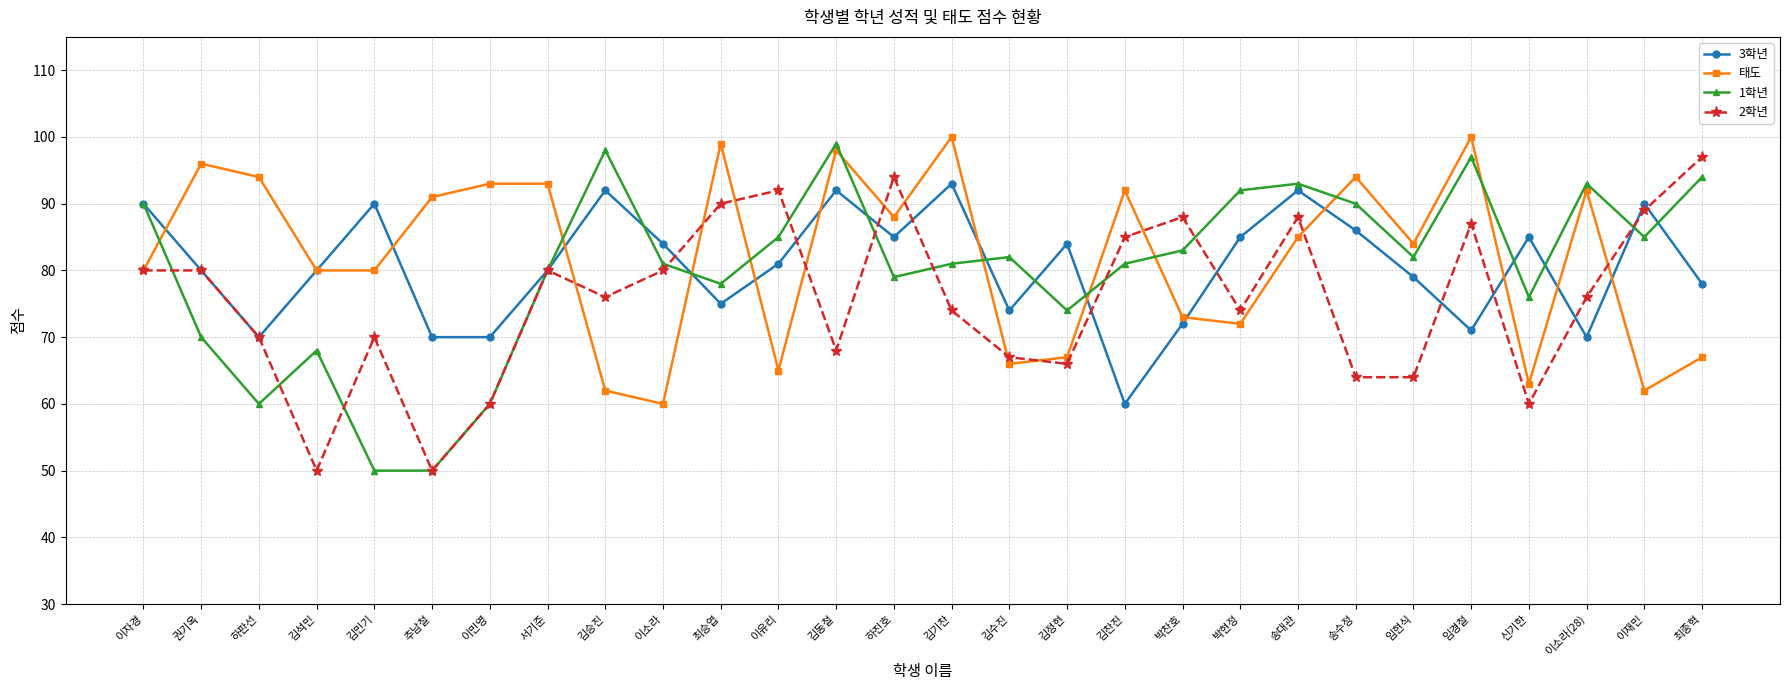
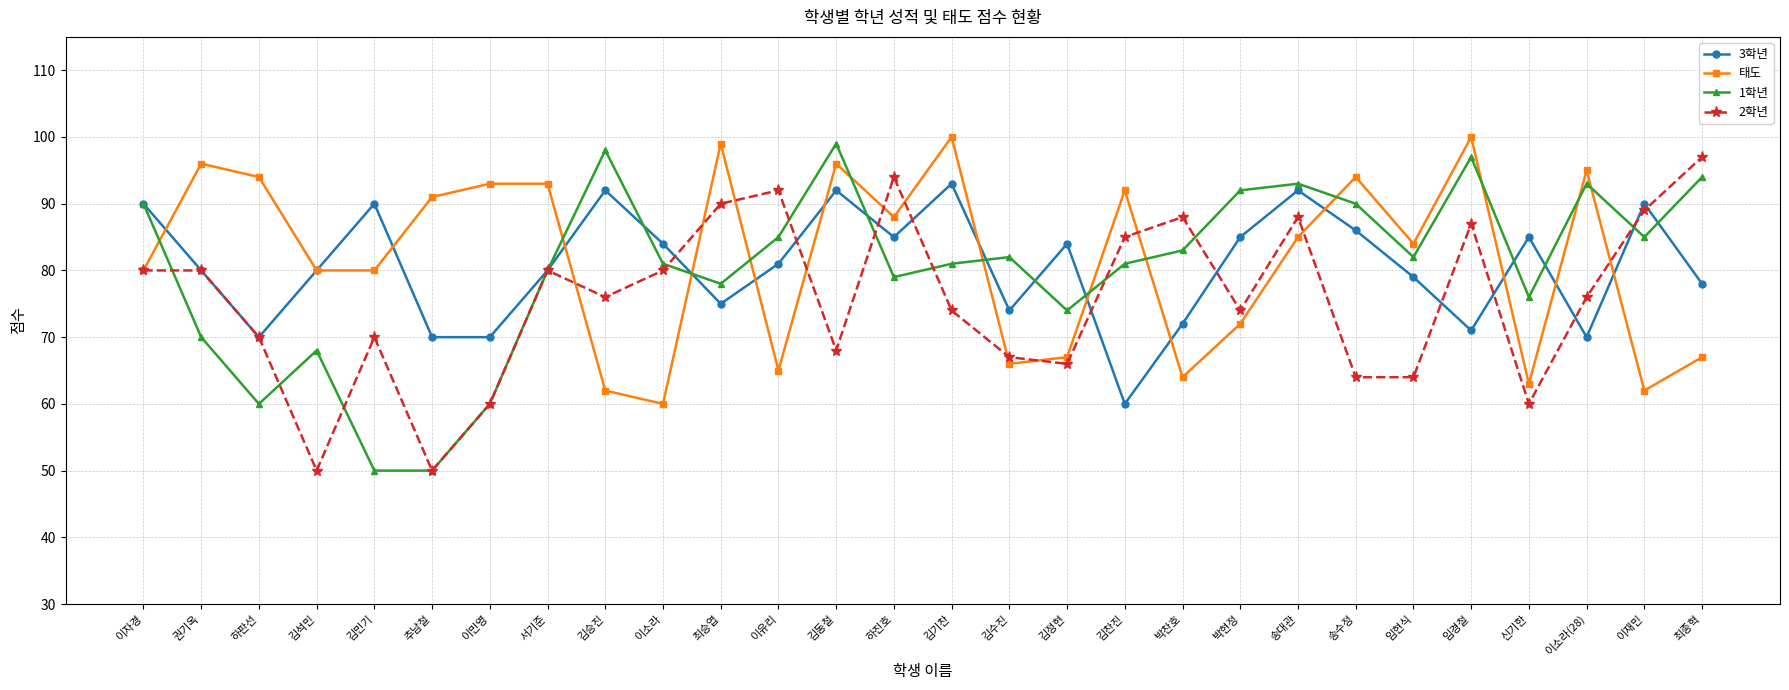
  {
    "3학년": {
      "김민기": 90,
      "추남철": 70,
      "이민영": 70,
      "김승진": 92,
      "이소라": 84,
      "최승엽": 75,
      "이유리": 81,
      "김동철": 92,
      "하진호": 85,
      "김기찬": 93,
      "김수진": 74,
      "김정현": 84,
      "김찬진": 60,
      "박찬호": 72,
      "박현정": 85,
      "송대관": 92,
      "송수정": 86,
      "임현식": 79,
      "임경철": 71,
      "신기한": 85,
      "이소라(28)": 70,
      "이재민": 90,
      "최종혁": 78
    },
    "태도": {
      "권기옥": 96,
      "하판선": 94,
      "김민기": 80,
      "추남철": 91,
      "이민영": 93,
      "서기준": 93,
      "김승진": 62,
      "이소라": 60,
      "최승엽": 99,
      "이유리": 65,
-     "김동철": 98,
+     "김동철": 96,
      "하진호": 88,
      "김기찬": 100,
      "김수진": 66,
      "김정현": 67,
      "김찬진": 92,
-     "박찬호": 73,
+     "박찬호": 64,
      "박현정": 72,
      "송대관": 85,
      "송수정": 94,
      "임현식": 84,
      "임경철": 100,
      "신기한": 63,
-     "이소라(28)": 92,
+     "이소라(28)": 95,
      "이재민": 62,
      "최종혁": 67
    },
    "1학년": {
      "권기옥": 70,
      "하판선": 60,
      "김석민": 68,
      "김민기": 50,
      "김승진": 98,
      "이소라": 81,
      "최승엽": 78,
      "이유리": 85,
      "김동철": 99,
      "하진호": 79,
      "김기찬": 81,
      "김수진": 82,
      "김정현": 74,
      "김찬진": 81,
      "박찬호": 83,
      "박현정": 92,
      "송대관": 93,
      "송수정": 90,
      "임현식": 82,
      "임경철": 97,
      "신기한": 76,
      "이소라(28)": 93,
      "이재민": 85,
      "최종혁": 94
    },
    "2학년": {
      "김석민": 50,
      "김민기": 70,
      "김승진": 76,
      "이소라": 80,
      "최승엽": 90,
      "이유리": 92,
      "김동철": 68,
      "하진호": 94,
      "김기찬": 74,
      "김수진": 67,
      "김정현": 66,
      "김찬진": 85,
      "박찬호": 88,
      "박현정": 74,
      "송대관": 88,
      "송수정": 64,
      "임현식": 64,
      "임경철": 87,
      "신기한": 60,
      "이소라(28)": 76,
      "이재민": 89,
      "최종혁": 97
    }
  }
